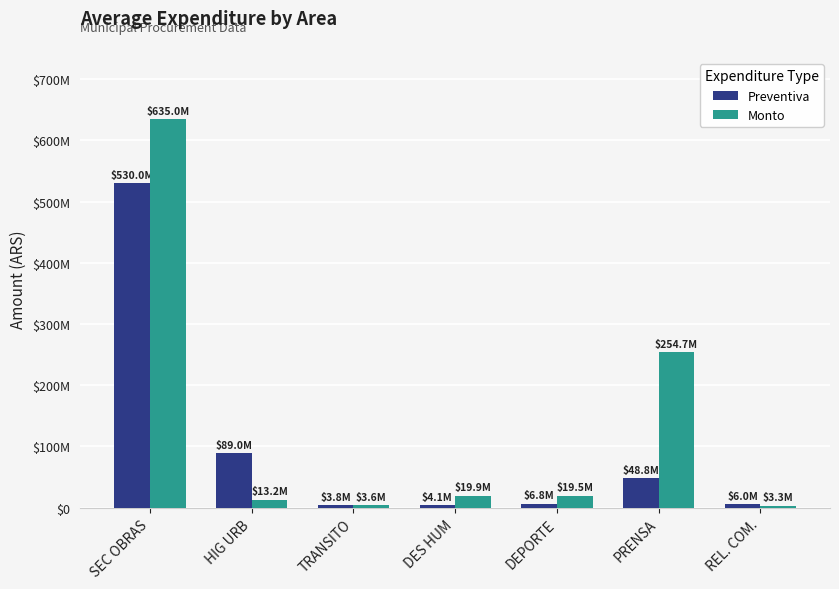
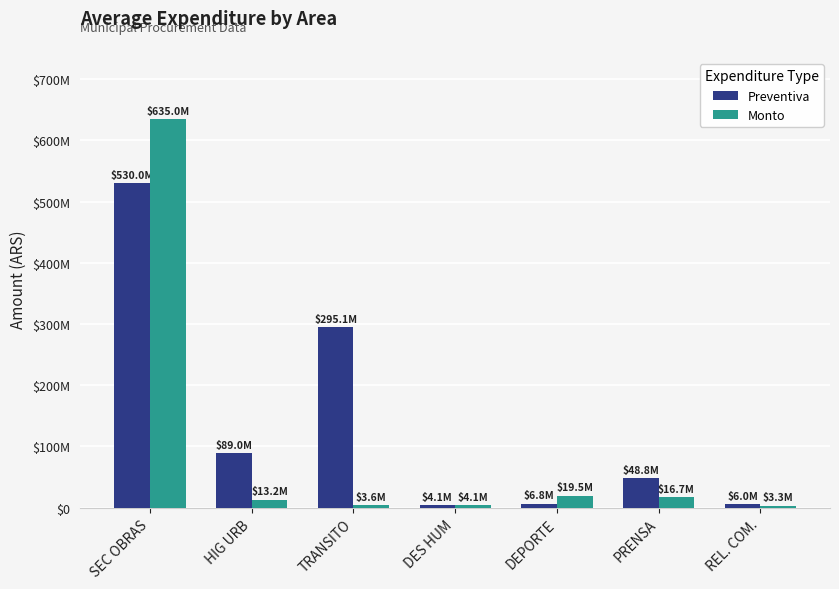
  {
    "Preventiva": {
      "SEC OBRAS": "$530.0M",
      "HIG URB": "$89.0M",
-     "TRANSITO": "$3.8M",
+     "TRANSITO": "$295.1M",
      "DES HUM": "$4.1M",
      "DEPORTE": "$6.8M",
      "PRENSA": "$48.8M",
      "REL. COM.": "$6.0M"
    },
    "Monto": {
      "SEC OBRAS": "$635.0M",
      "HIG URB": "$13.2M",
      "TRANSITO": "$3.6M",
-     "DES HUM": "$19.9M",
+     "DES HUM": "$4.1M",
      "DEPORTE": "$19.5M",
-     "PRENSA": "$254.7M",
+     "PRENSA": "$16.7M",
      "REL. COM.": "$3.3M"
    }
  }
